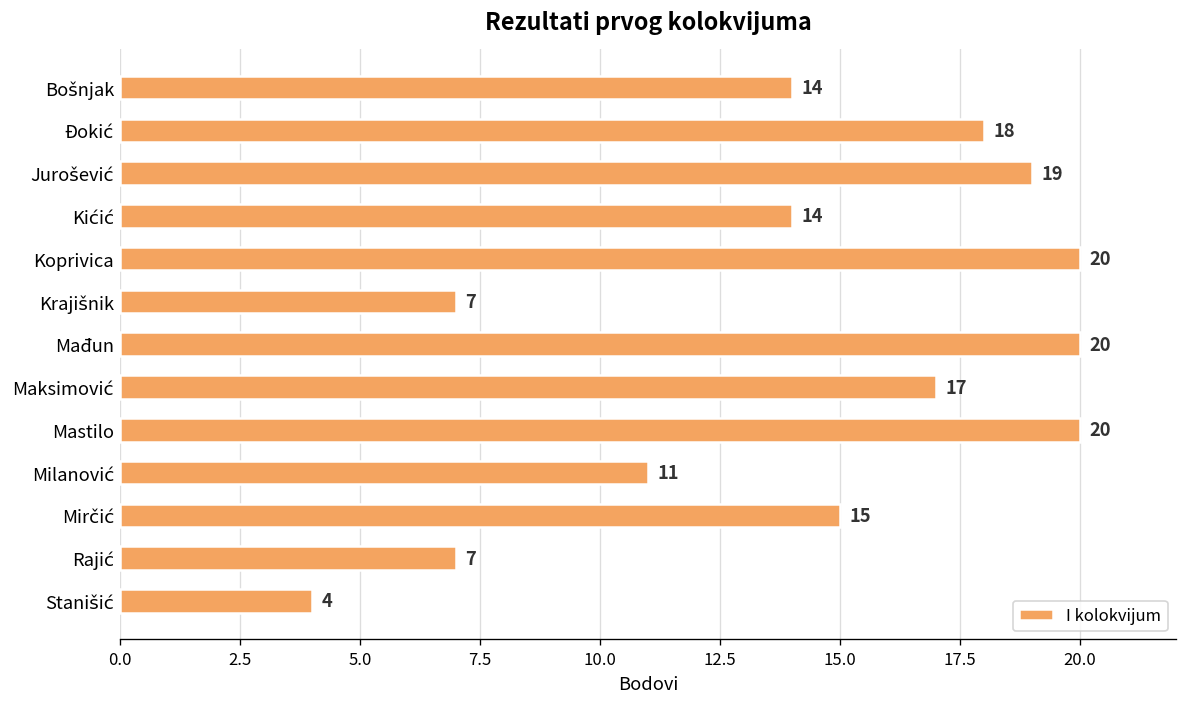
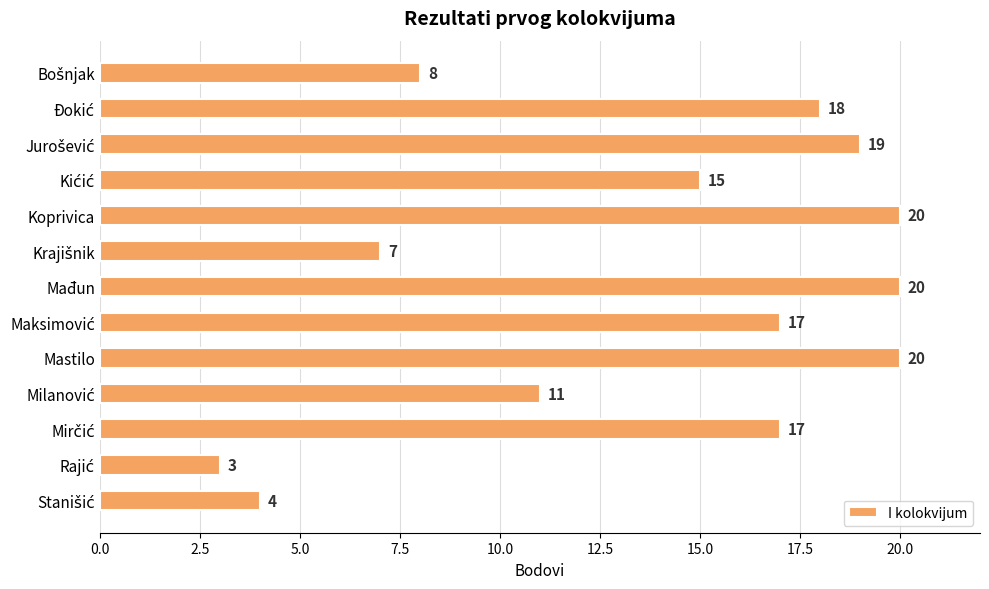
  {
-   "Bošnjak": 14,
+   "Bošnjak": 8,
    "Đokić": 18,
    "Jurošević": 19,
-   "Kićić": 14,
+   "Kićić": 15,
    "Koprivica": 20,
    "Krajišnik": 7,
    "Mađun": 20,
    "Maksimović": 17,
    "Mastilo": 20,
    "Milanović": 11,
-   "Mirčić": 15,
-   "Rajić": 7,
+   "Mirčić": 17,
+   "Rajić": 3,
    "Stanišić": 4
  }
